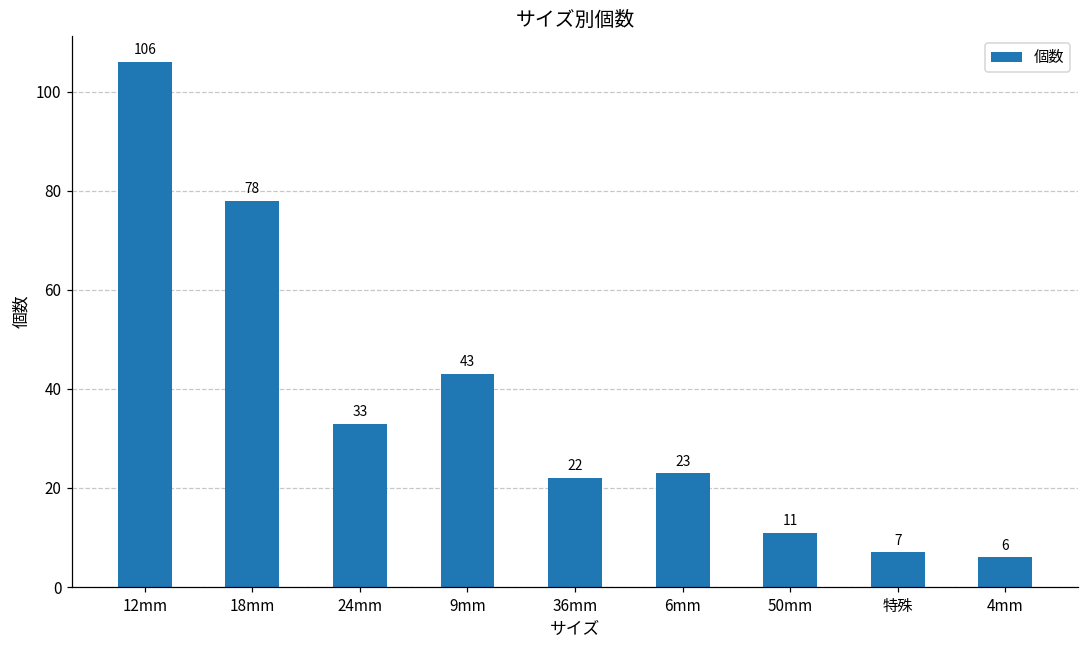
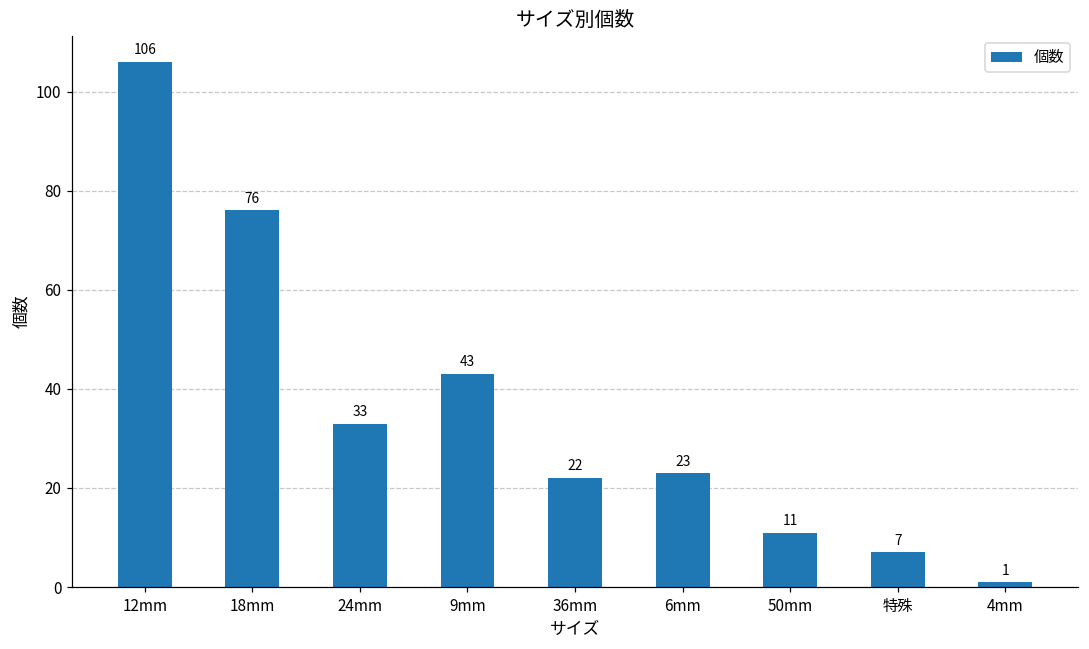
  {
    "12mm": 106,
-   "18mm": 78,
+   "18mm": 76,
    "24mm": 33,
    "9mm": 43,
    "36mm": 22,
    "6mm": 23,
    "50mm": 11,
    "特殊": 7,
-   "4mm": 6
+   "4mm": 1
  }
